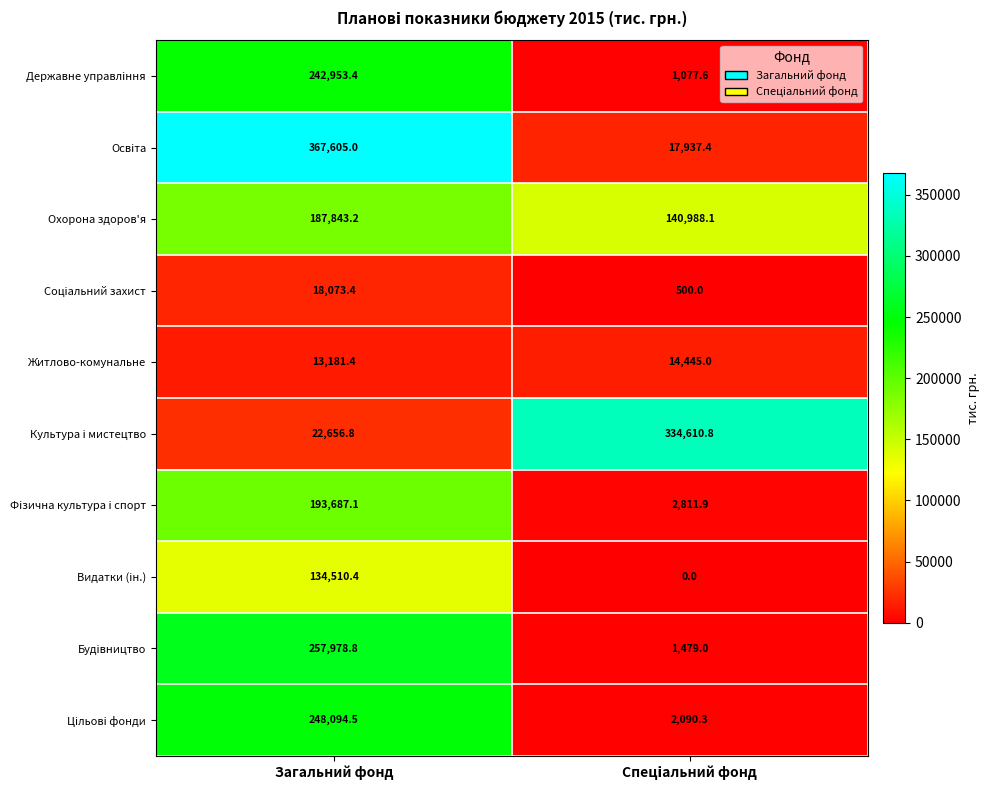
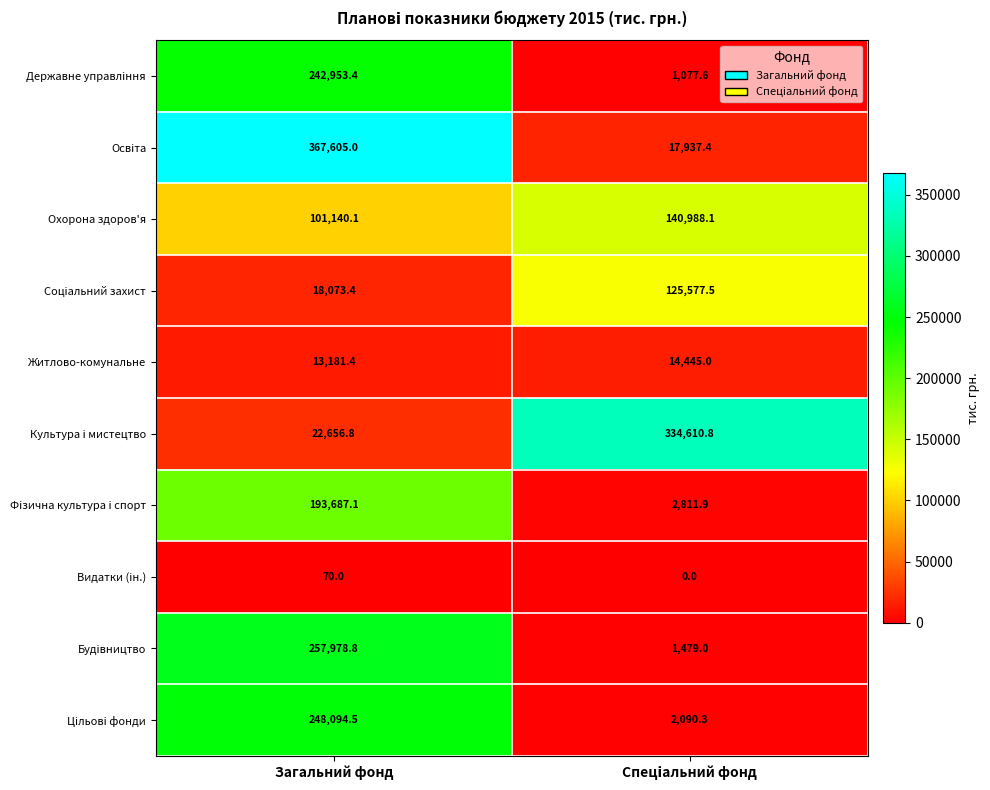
  {
    "Державне управління": {
      "Загальний фонд": "242,953.4",
      "Спеціальний фонд": "1,077.6"
    },
    "Освіта": {
      "Загальний фонд": "367,605.0",
      "Спеціальний фонд": "17,937.4"
    },
    "Охорона здоров'я": {
-     "Загальний фонд": "187,843.2",
+     "Загальний фонд": "101,140.1",
      "Спеціальний фонд": "140,988.1"
    },
    "Соціальний захист": {
      "Загальний фонд": "18,073.4",
-     "Спеціальний фонд": "500.0"
+     "Спеціальний фонд": "125,577.5"
    },
    "Житлово-комунальне": {
      "Загальний фонд": "13,181.4",
      "Спеціальний фонд": "14,445.0"
    },
    "Культура і мистецтво": {
      "Загальний фонд": "22,656.8",
      "Спеціальний фонд": "334,610.8"
    },
    "Фізична культура і спорт": {
      "Загальний фонд": "193,687.1",
      "Спеціальний фонд": "2,811.9"
    },
    "Видатки (ін.)": {
-     "Загальний фонд": "134,510.4",
+     "Загальний фонд": "70.0",
      "Спеціальний фонд": "0.0"
    },
    "Будівництво": {
      "Загальний фонд": "257,978.8",
      "Спеціальний фонд": "1,479.0"
    },
    "Цільові фонди": {
      "Загальний фонд": "248,094.5",
      "Спеціальний фонд": "2,090.3"
    }
  }
